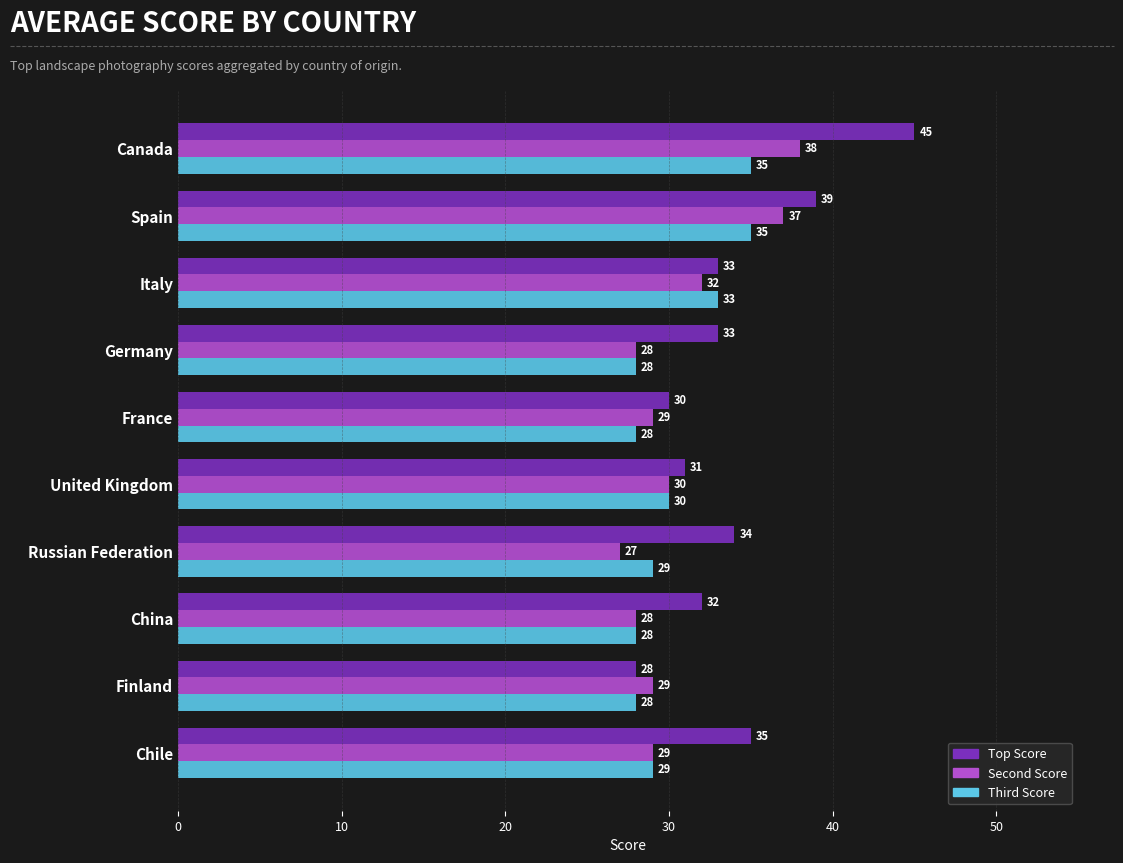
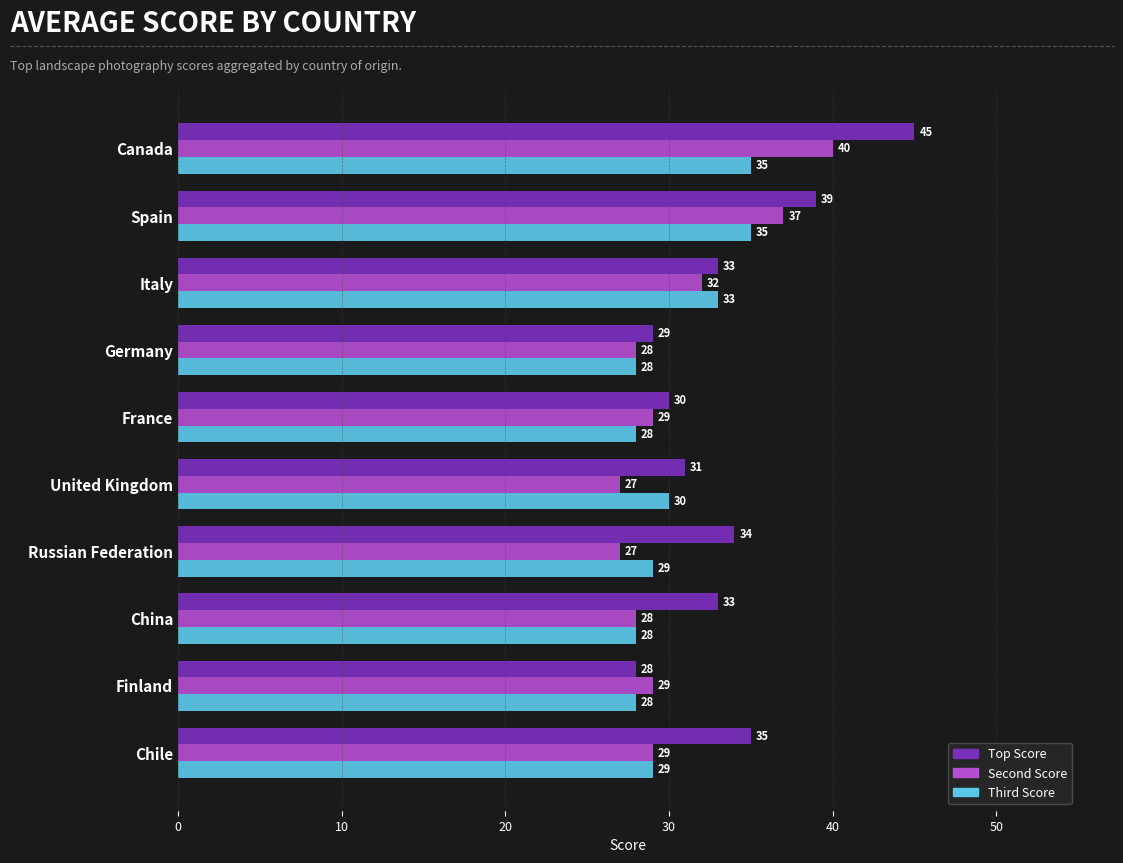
  {
    "Top Score": {
      "Canada": 45,
      "Spain": 39,
      "Italy": 33,
-     "Germany": 33,
+     "Germany": 29,
      "France": 30,
      "United Kingdom": 31,
      "Russian Federation": 34,
-     "China": 32,
+     "China": 33,
      "Finland": 28,
      "Chile": 35
    },
    "Second Score": {
-     "Canada": 38,
+     "Canada": 40,
      "Spain": 37,
      "Italy": 32,
      "Germany": 28,
      "France": 29,
-     "United Kingdom": 30,
+     "United Kingdom": 27,
      "Russian Federation": 27,
      "China": 28,
      "Finland": 29,
      "Chile": 29
    },
    "Third Score": {
      "Canada": 35,
      "Spain": 35,
      "Italy": 33,
      "Germany": 28,
      "France": 28,
      "United Kingdom": 30,
      "Russian Federation": 29,
      "China": 28,
      "Finland": 28,
      "Chile": 29
    }
  }
